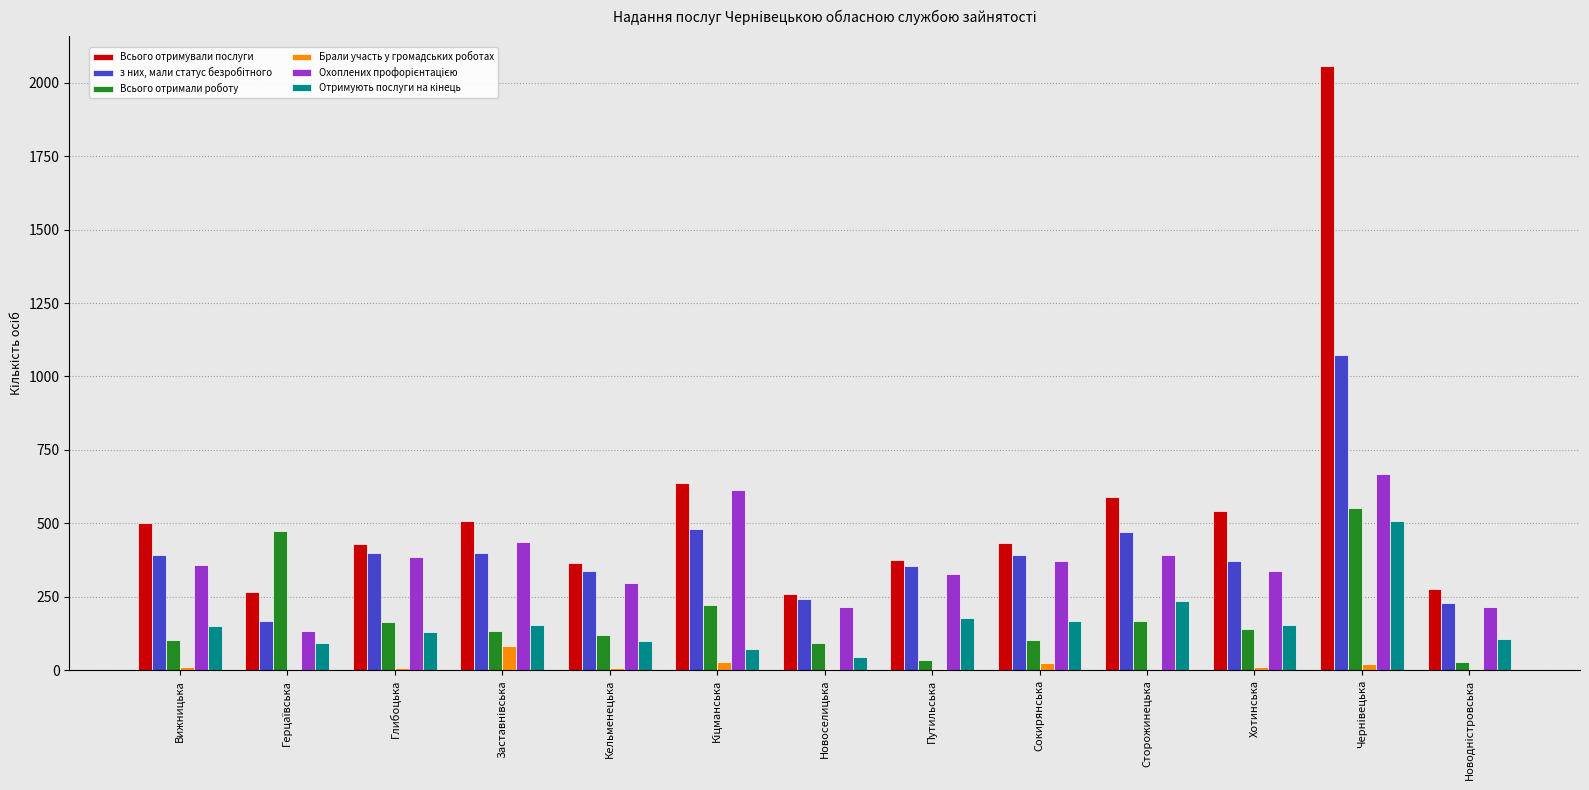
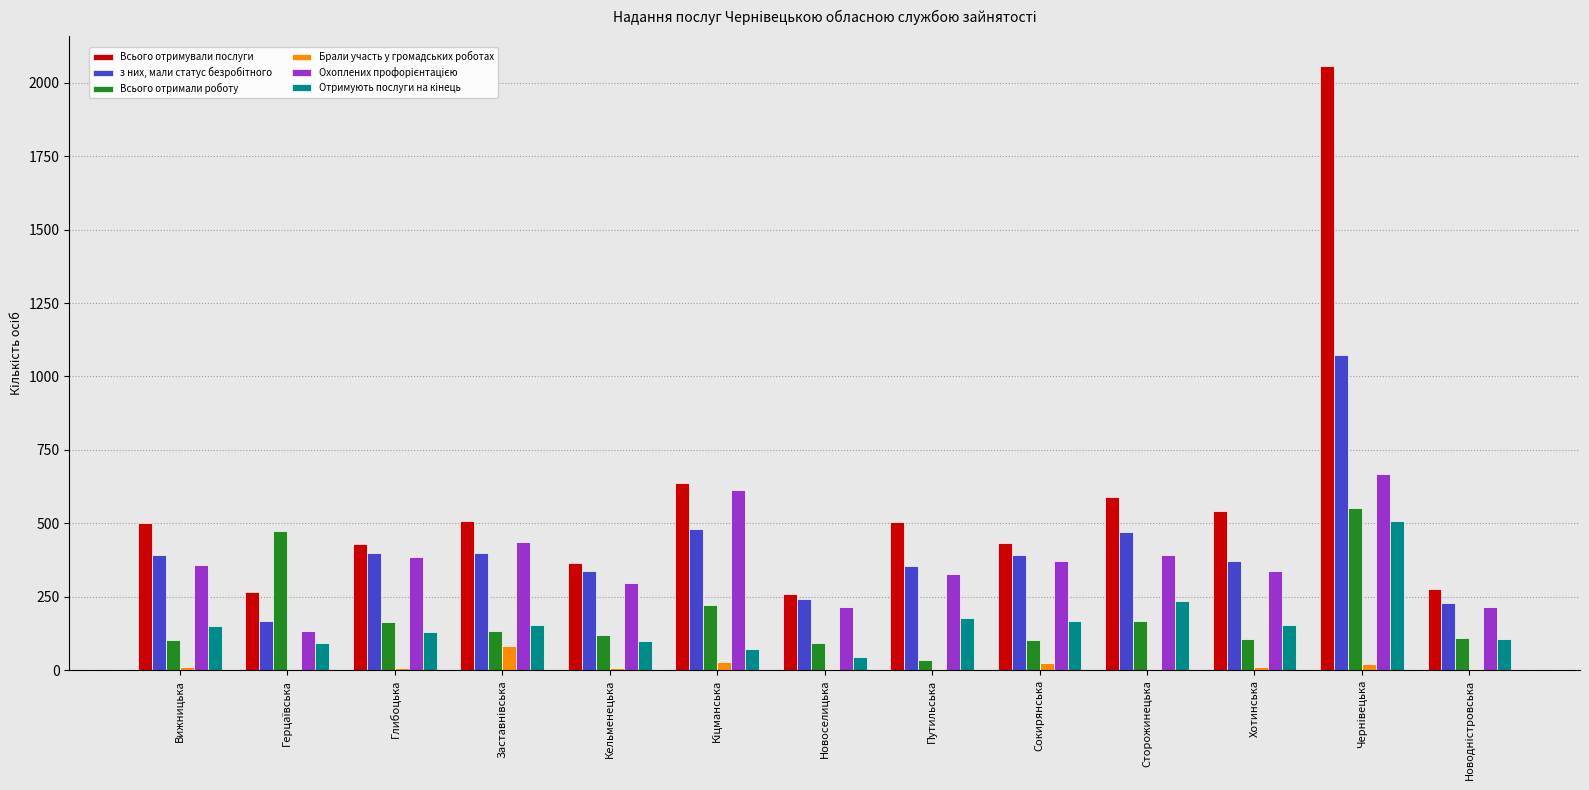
  {
    "Всього отримували послуги": {
      "Вижницька": 500,
      "Герцаївська": 270,
      "Глибоцька": 430,
      "Заставнівська": 510,
      "Кельменецька": 360,
      "Кіцманська": 640,
      "Новоселицька": 260,
-     "Путильська": 380,
+     "Путильська": 500,
      "Сокирянська": 430,
      "Сторожинецька": 590,
      "Хотинська": 540,
      "Чернівецька": 2060,
      "Новодністровська": 280
    },
    "з них, мали статус безробітного": {
      "Вижницька": 390,
      "Герцаївська": 170,
      "Глибоцька": 400,
      "Заставнівська": 400,
      "Кельменецька": 340,
      "Кіцманська": 480,
      "Новоселицька": 240,
      "Путильська": 360,
      "Сокирянська": 390,
      "Сторожинецька": 470,
      "Хотинська": 370,
      "Чернівецька": 1070,
      "Новодністровська": 230
    },
    "Всього отримали роботу": {
      "Вижницька": 100,
      "Герцаївська": 480,
      "Глибоцька": 160,
      "Заставнівська": 140,
      "Кельменецька": 120,
      "Кіцманська": 220,
      "Новоселицька": 90,
      "Путильська": 40,
      "Сокирянська": 100,
      "Сторожинецька": 170,
-     "Хотинська": 140,
+     "Хотинська": 110,
      "Чернівецька": 550,
-     "Новодністровська": 30
+     "Новодністровська": 110
    },
    "Брали участь у громадських роботах": {
      "Вижницька": 10,
      "Герцаївська": 0,
      "Заставнівська": 80,
      "Кіцманська": 30,
      "Сокирянська": 30,
      "Сторожинецька": 0,
      "Хотинська": 10,
      "Чернівецька": 20
    },
    "Охоплених профорієнтацією": {
      "Вижницька": 360,
      "Герцаївська": 130,
      "Глибоцька": 390,
      "Заставнівська": 440,
      "Кельменецька": 300,
      "Кіцманська": 610,
      "Новоселицька": 220,
      "Путильська": 330,
      "Сокирянська": 370,
      "Сторожинецька": 390,
      "Хотинська": 340,
      "Чернівецька": 670,
      "Новодністровська": 210
    },
    "Отримують послуги на кінець": {
      "Вижницька": 150,
      "Герцаївська": 90,
      "Глибоцька": 130,
      "Заставнівська": 150,
      "Кельменецька": 100,
      "Кіцманська": 70,
      "Новоселицька": 40,
      "Путильська": 180,
      "Сокирянська": 170,
      "Сторожинецька": 240,
      "Хотинська": 160,
      "Чернівецька": 510,
      "Новодністровська": 110
    }
  }
